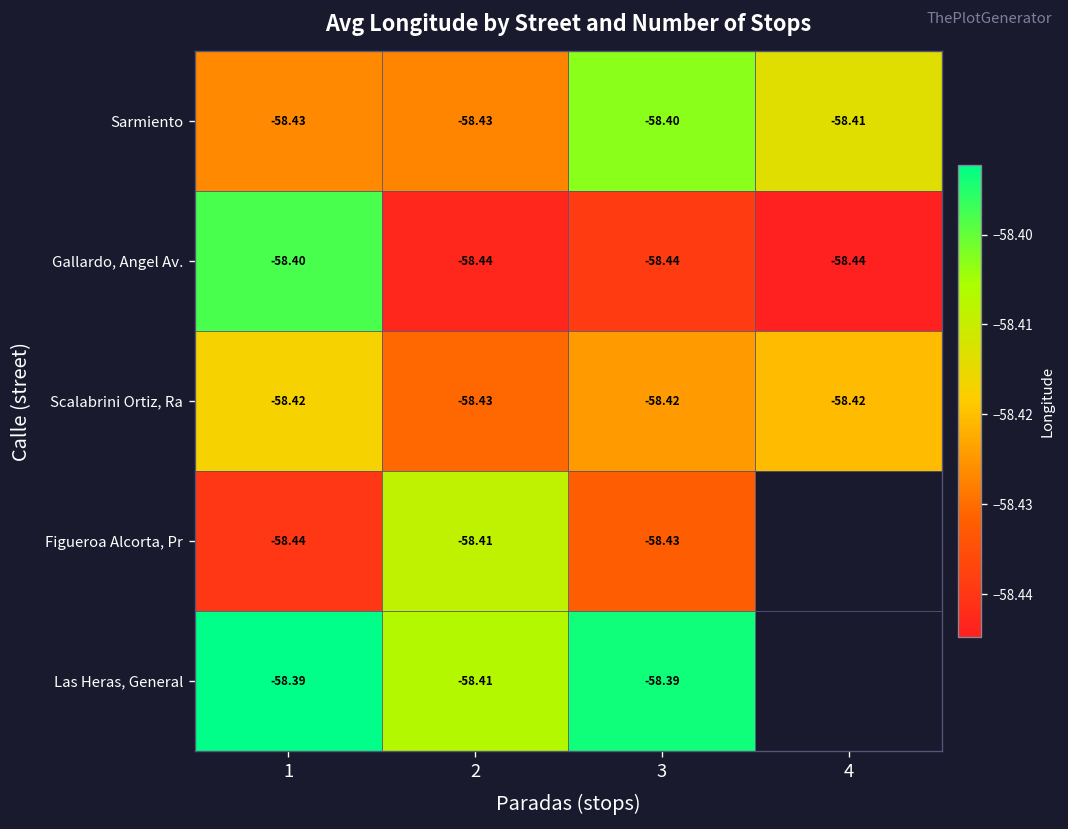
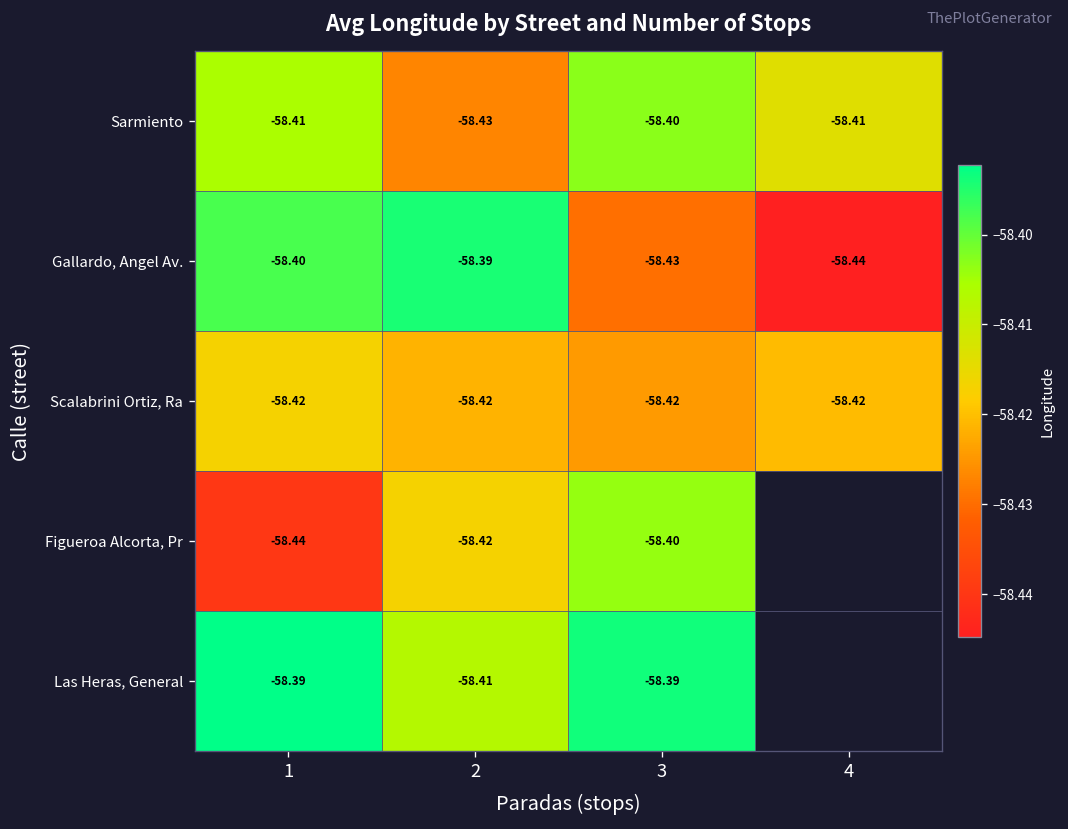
  {
    "Sarmiento": {
-     "1": -58.43,
+     "1": -58.41,
      "2": -58.43,
      "3": -58.40,
      "4": -58.41
    },
    "Gallardo, Angel Av.": {
      "1": -58.40,
-     "2": -58.44,
-     "3": -58.44,
+     "2": -58.39,
+     "3": -58.43,
      "4": -58.44
    },
    "Scalabrini Ortiz, Ra": {
      "1": -58.42,
-     "2": -58.43,
+     "2": -58.42,
      "3": -58.42,
      "4": -58.42
    },
    "Figueroa Alcorta, Pr": {
      "1": -58.44,
-     "2": -58.41,
-     "3": -58.43
+     "2": -58.42,
+     "3": -58.40
    },
    "Las Heras, General": {
      "1": -58.39,
      "2": -58.41,
      "3": -58.39
    }
  }
